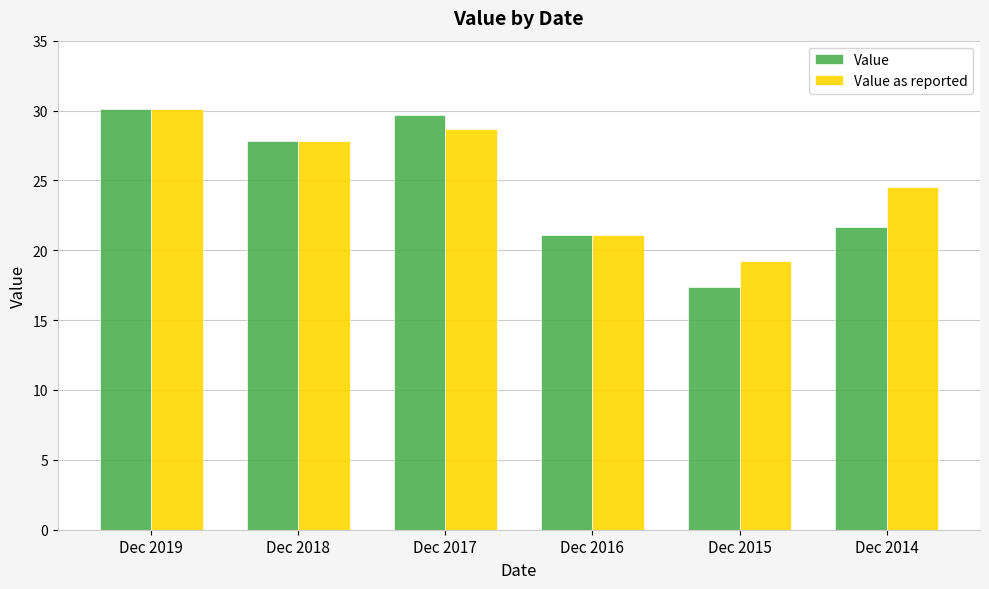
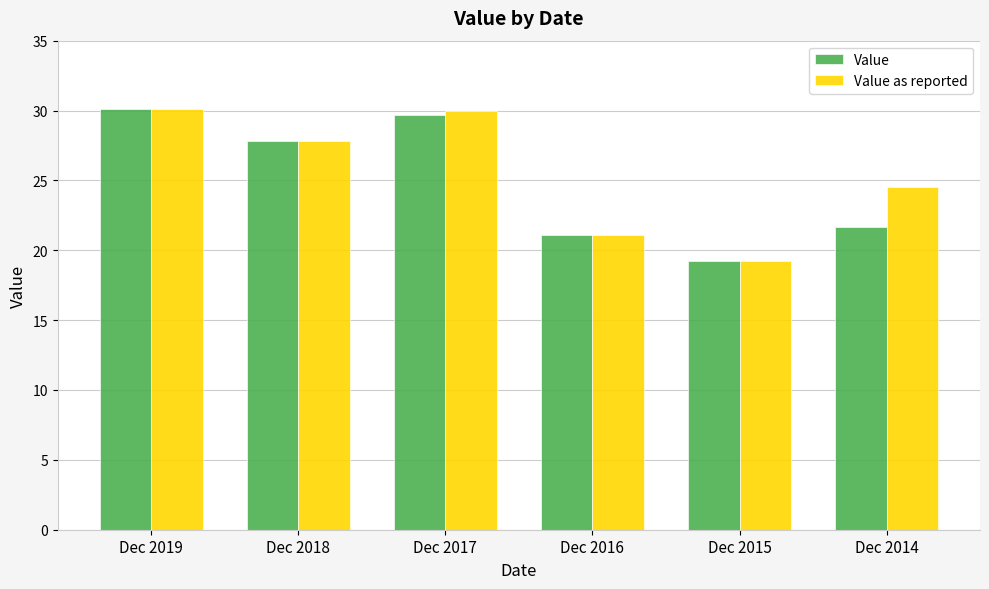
  {
    "Value": {
      "Dec 2019": 30.1,
      "Dec 2018": 27.8,
      "Dec 2017": 29.7,
      "Dec 2016": 21.1,
-     "Dec 2015": 17.4,
+     "Dec 2015": 19.2,
      "Dec 2014": 21.7
    },
    "Value as reported": {
      "Dec 2019": 30.1,
      "Dec 2018": 27.8,
-     "Dec 2017": 28.7,
+     "Dec 2017": 30.0,
      "Dec 2016": 21.1,
      "Dec 2015": 19.2,
      "Dec 2014": 24.5
    }
  }
